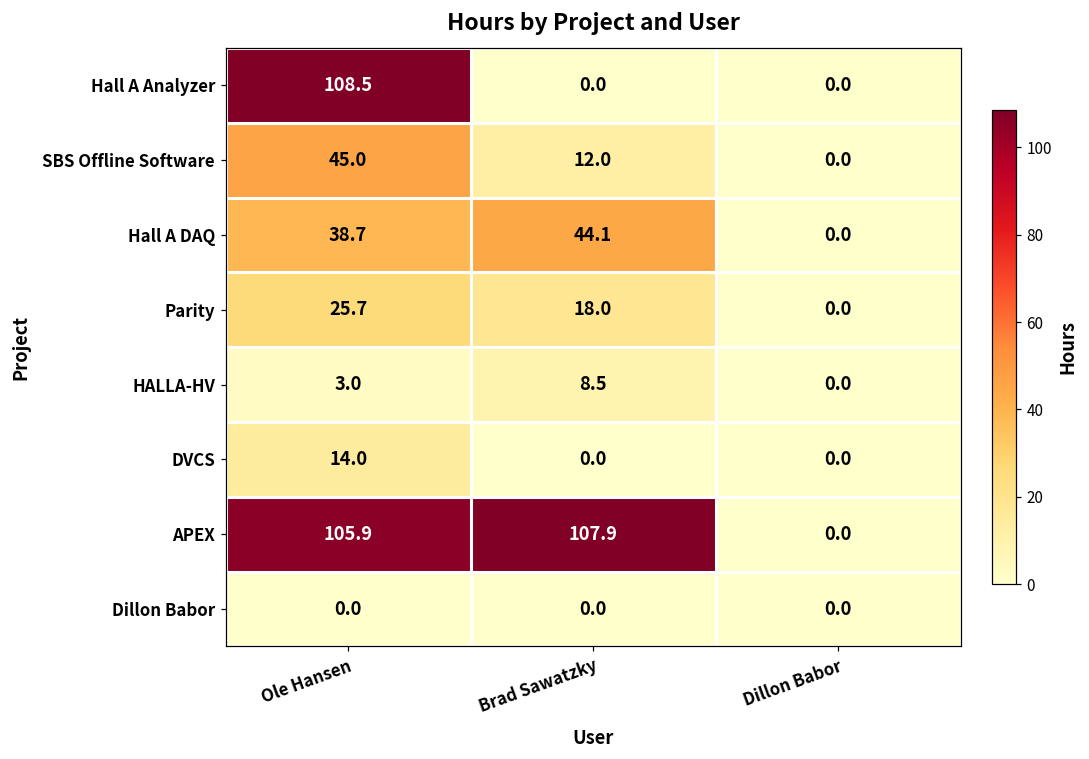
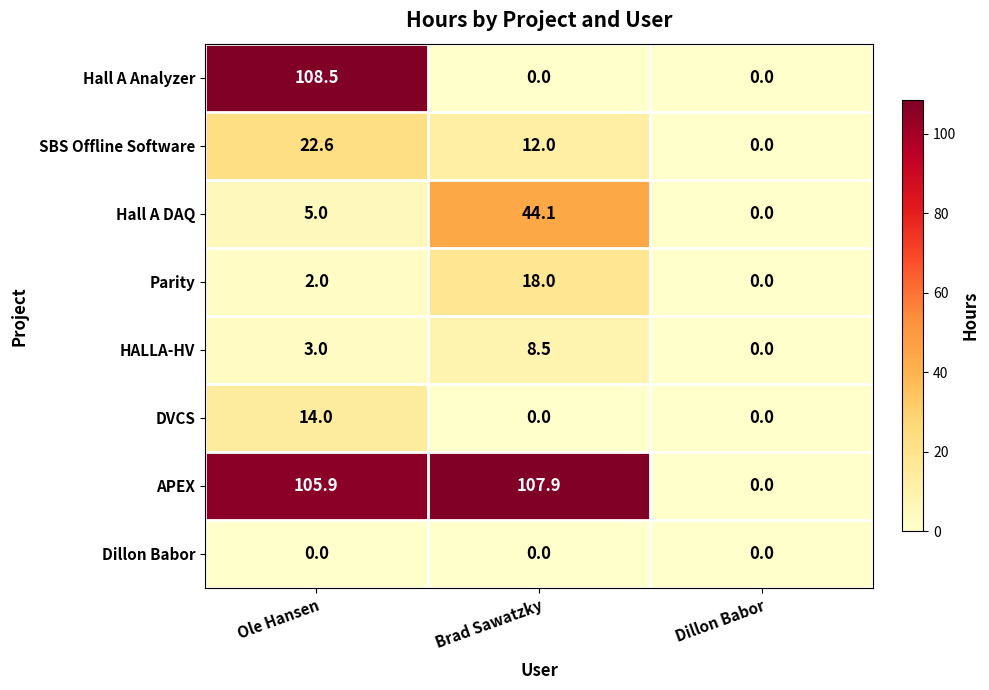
  {
    "Hall A Analyzer": {
      "Ole Hansen": 108.5,
      "Brad Sawatzky": 0.0,
      "Dillon Babor": 0.0
    },
    "SBS Offline Software": {
-     "Ole Hansen": 45.0,
+     "Ole Hansen": 22.6,
      "Brad Sawatzky": 12.0,
      "Dillon Babor": 0.0
    },
    "Hall A DAQ": {
-     "Ole Hansen": 38.7,
+     "Ole Hansen": 5.0,
      "Brad Sawatzky": 44.1,
      "Dillon Babor": 0.0
    },
    "Parity": {
-     "Ole Hansen": 25.7,
+     "Ole Hansen": 2.0,
      "Brad Sawatzky": 18.0,
      "Dillon Babor": 0.0
    },
    "HALLA-HV": {
      "Ole Hansen": 3.0,
      "Brad Sawatzky": 8.5,
      "Dillon Babor": 0.0
    },
    "DVCS": {
      "Ole Hansen": 14.0,
      "Brad Sawatzky": 0.0,
      "Dillon Babor": 0.0
    },
    "APEX": {
      "Ole Hansen": 105.9,
      "Brad Sawatzky": 107.9,
      "Dillon Babor": 0.0
    },
    "Dillon Babor": {
      "Ole Hansen": 0.0,
      "Brad Sawatzky": 0.0,
      "Dillon Babor": 0.0
    }
  }
